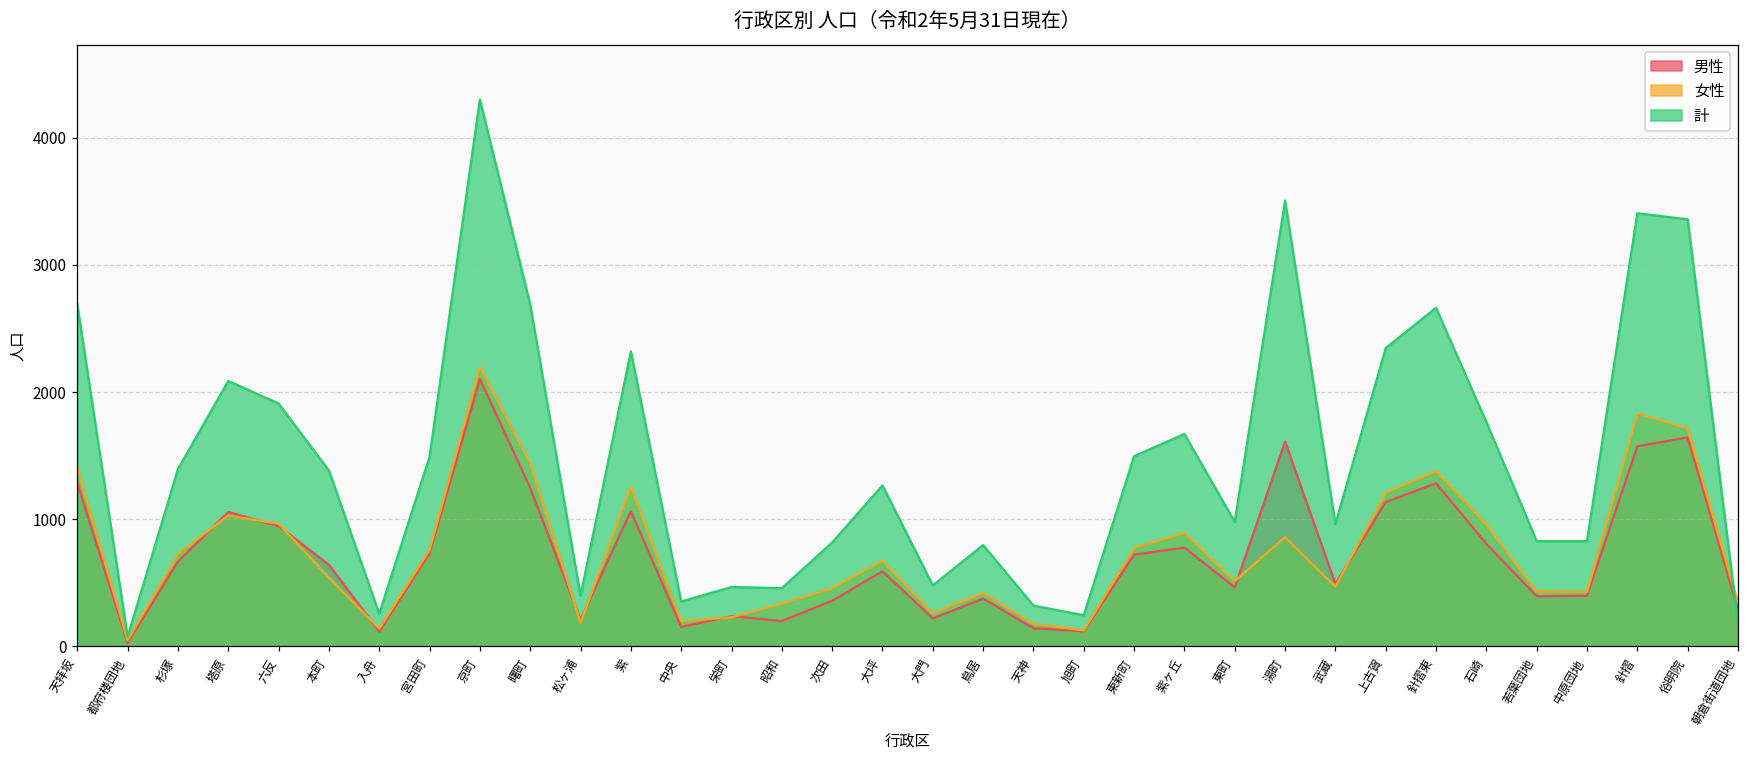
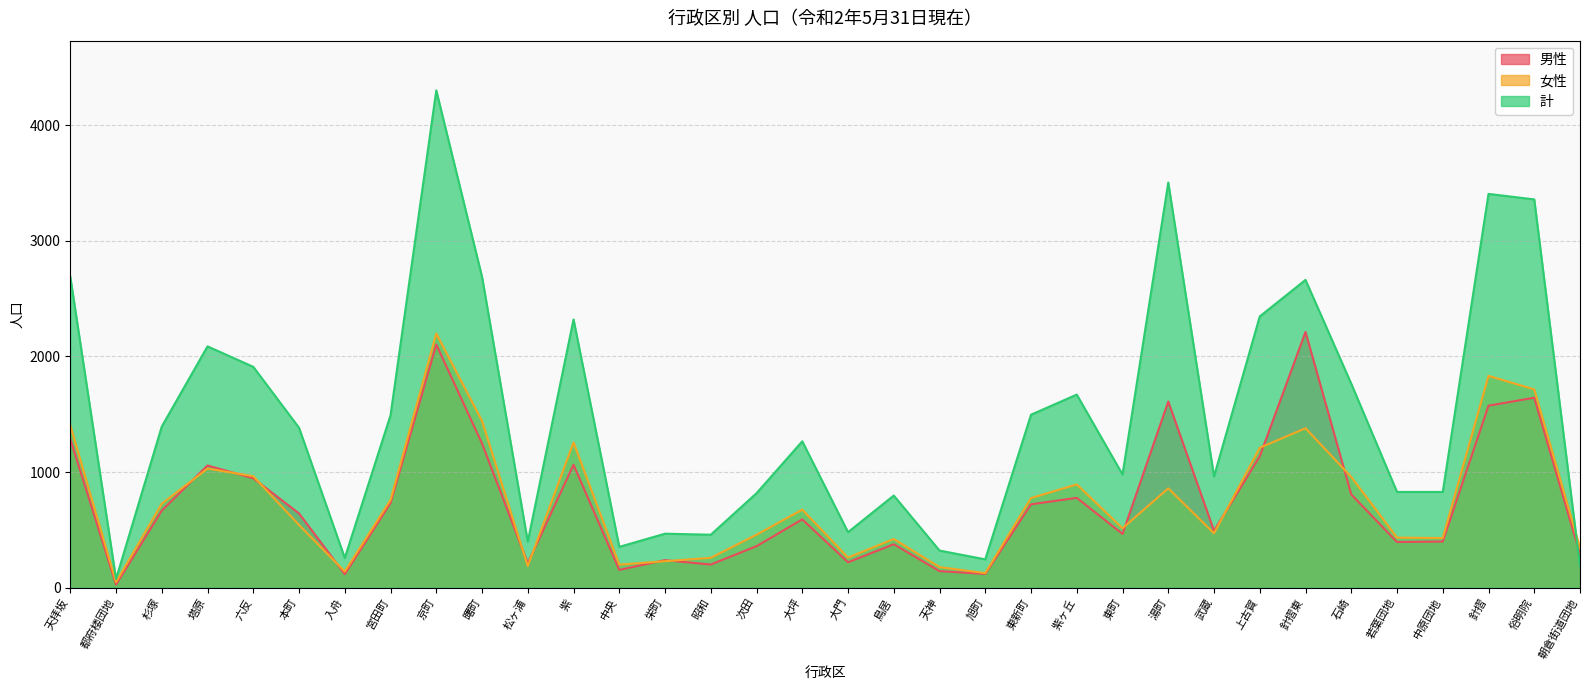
  {
    "男性": {
      "天拝坂": 1290,
      "杉塚": 670,
      "塔原": 1060,
      "本町": 640,
      "入舟": 120,
      "宮田町": 730,
      "京町": 2100,
      "曙町": 1250,
      "松ヶ浦": 210,
      "紫": 1060,
      "中央": 150,
      "昭和": 200,
      "次田": 360,
      "大坪": 590,
      "大門": 220,
      "鳥居": 380,
      "天神": 140,
      "東新町": 720,
      "紫ヶ丘": 780,
      "東町": 470,
      "湯町": 1610,
      "上古賀": 1140,
-     "針摺東": 1280,
+     "針摺東": 2210,
      "石崎": 810,
      "若葉団地": 400,
      "中原団地": 400,
      "針摺": 1570,
      "俗明院": 1640,
      "朝倉街道団地": 290
    },
    "女性": {
      "天拝坂": 1400,
      "杉塚": 730,
      "塔原": 1030,
      "本町": 540,
      "入舟": 140,
      "宮田町": 760,
      "京町": 2200,
      "曙町": 1440,
      "松ヶ浦": 190,
      "紫": 1260,
      "中央": 200,
-     "昭和": 340,
+     "昭和": 260,
      "次田": 460,
      "大坪": 680,
      "大門": 260,
      "鳥居": 420,
      "天神": 180,
      "東新町": 780,
      "紫ヶ丘": 890,
      "東町": 510,
      "湯町": 860,
      "上古賀": 1210,
      "針摺東": 1380,
      "石崎": 960,
      "若葉団地": 430,
      "中原団地": 430,
      "針摺": 1830,
      "俗明院": 1720,
      "朝倉街道団地": 340
    },
    "計": {
      "天拝坂": 2690,
      "都府楼団地": 80,
      "杉塚": 1390,
      "塔原": 2090,
      "六反": 1910,
      "本町": 1380,
      "入舟": 260,
      "宮田町": 1490,
      "京町": 4300,
      "曙町": 2690,
      "松ヶ浦": 400,
      "紫": 2320,
      "中央": 350,
      "栄町": 470,
      "昭和": 460,
      "次田": 820,
      "大坪": 1270,
      "大門": 480,
      "鳥居": 800,
      "天神": 320,
      "旭町": 250,
      "東新町": 1500,
      "紫ヶ丘": 1670,
      "東町": 980,
      "湯町": 3500,
      "武蔵": 960,
      "上古賀": 2350,
      "針摺東": 2660,
      "石崎": 1760,
      "若葉団地": 830,
      "中原団地": 830,
      "針摺": 3410,
      "俗明院": 3360,
      "朝倉街道団地": 190
    }
  }
